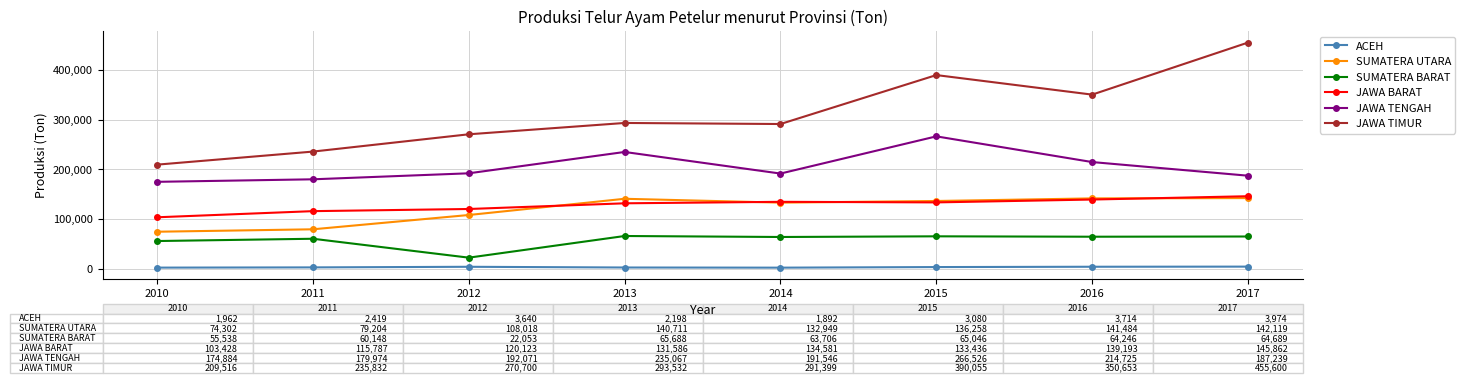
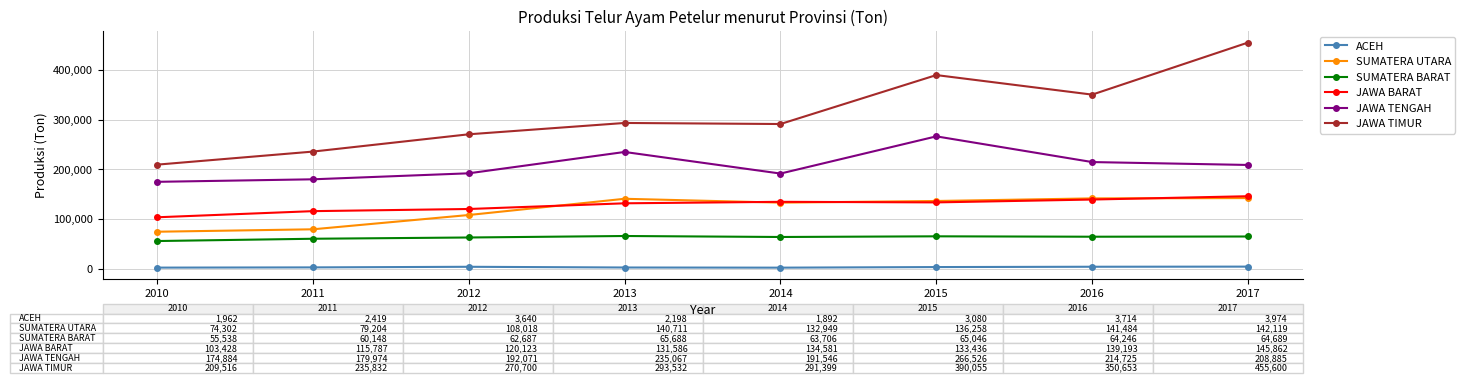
  {
    "ACEH": {
      "2010": "0",
      "2011": "0",
      "2012": "0",
      "2013": "0",
      "2014": "0",
      "2015": "0",
      "2016": "0",
      "2017": "0"
    },
    "SUMATERA UTARA": {
      "2010": "70,000",
      "2011": "80,000",
      "2012": "110,000",
      "2013": "140,000"
    },
    "SUMATERA BARAT": {
-     "2012": "22,053"
+     "2012": "62,687"
    },
    "JAWA BARAT": {
      "2010": "100,000",
      "2011": "120,000",
      "2012": "120,000",
      "2013": "130,000"
    },
    "JAWA TENGAH": {
-     "2017": "187,239"
+     "2017": "208,885"
    },
    "JAWA TIMUR": {
      "2010": "210,000",
      "2011": "240,000",
      "2012": "270,000",
      "2013": "290,000",
      "2014": "290,000",
      "2015": "390,000",
      "2016": "350,000",
      "2017": "460,000"
    }
  }
